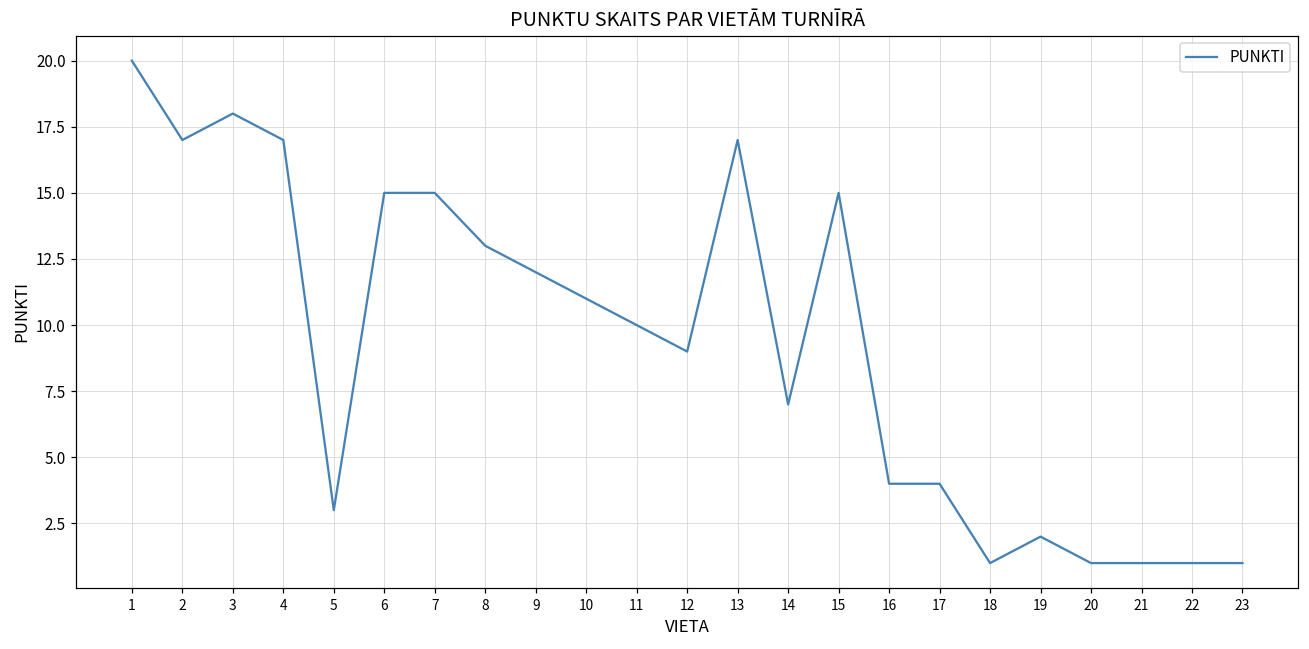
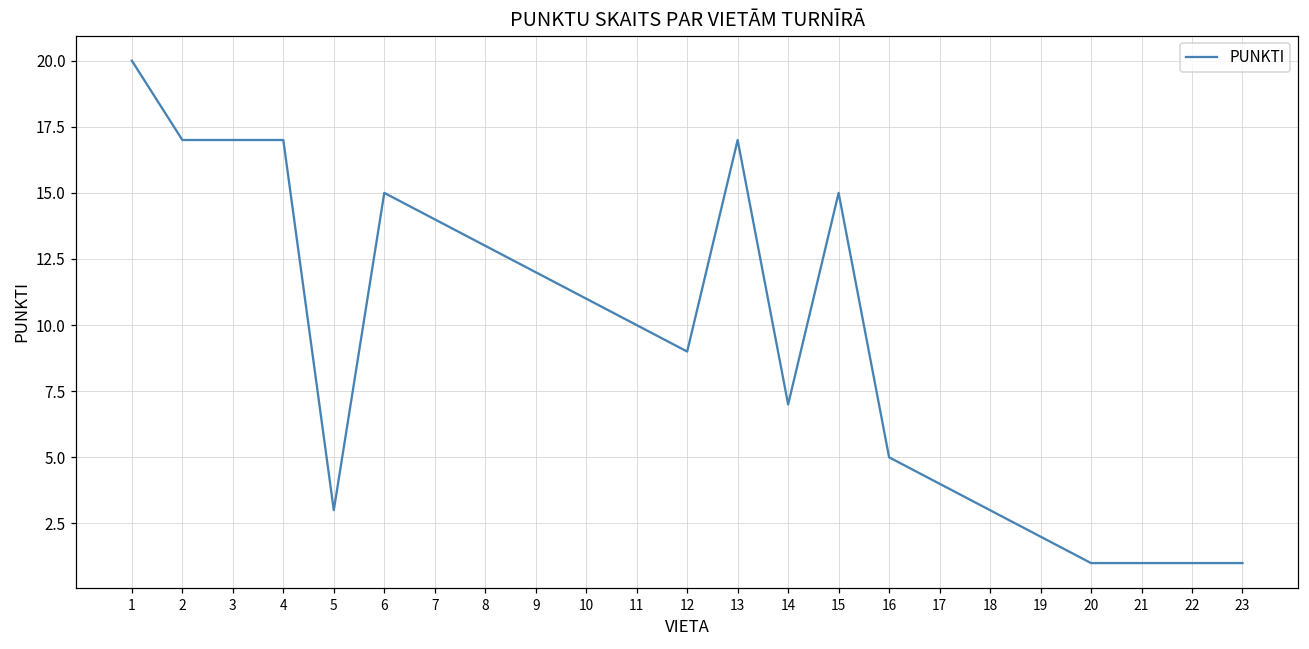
  {
    "1": 20,
    "2": 17,
-   "3": 18,
+   "3": 17,
    "4": 17,
    "5": 3,
    "6": 15,
-   "7": 15,
+   "7": 14,
    "8": 13,
    "9": 12,
    "10": 11,
    "11": 10,
    "12": 9,
    "13": 17,
    "14": 7,
    "15": 15,
-   "16": 4,
+   "16": 5,
    "17": 4,
-   "18": 1,
+   "18": 3,
    "19": 2,
    "20": 1,
    "21": 1,
    "22": 1,
    "23": 1
  }
